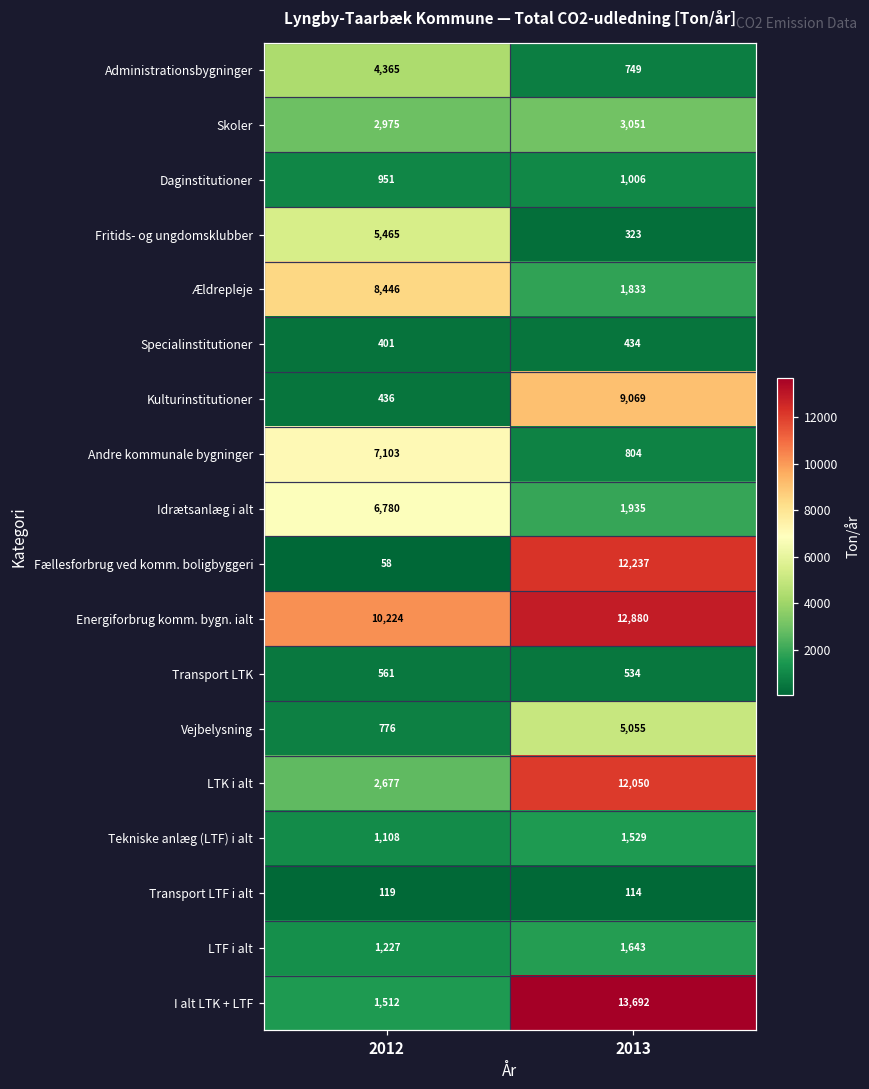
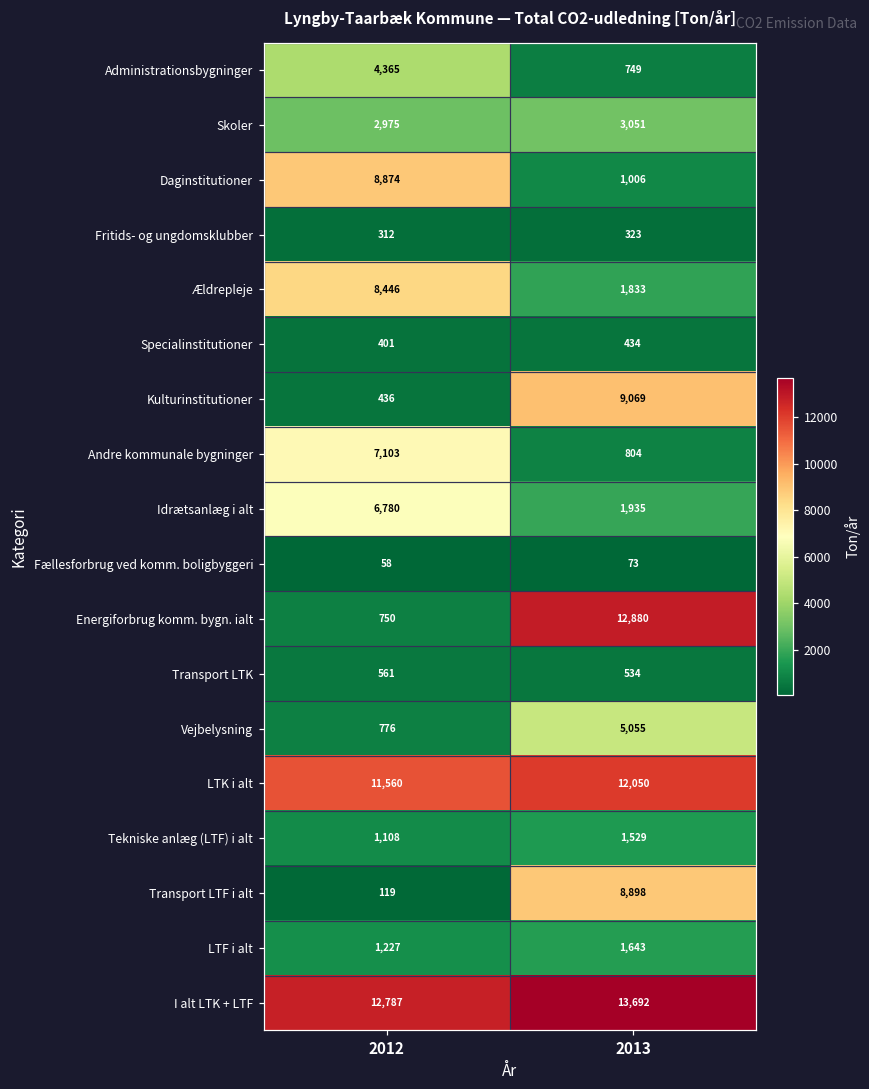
  {
    "Administrationsbygninger": {
      "2012": "4,365",
      "2013": "749"
    },
    "Skoler": {
      "2012": "2,975",
      "2013": "3,051"
    },
    "Daginstitutioner": {
-     "2012": "951",
+     "2012": "8,874",
      "2013": "1,006"
    },
    "Fritids- og ungdomsklubber": {
-     "2012": "5,465",
+     "2012": "312",
      "2013": "323"
    },
    "Ældrepleje": {
      "2012": "8,446",
      "2013": "1,833"
    },
    "Specialinstitutioner": {
      "2012": "401",
      "2013": "434"
    },
    "Kulturinstitutioner": {
      "2012": "436",
      "2013": "9,069"
    },
    "Andre kommunale bygninger": {
      "2012": "7,103",
      "2013": "804"
    },
    "Idrætsanlæg i alt": {
      "2012": "6,780",
      "2013": "1,935"
    },
    "Fællesforbrug ved komm. boligbyggeri": {
      "2012": "58",
-     "2013": "12,237"
+     "2013": "73"
    },
    "Energiforbrug komm. bygn. ialt": {
-     "2012": "10,224",
+     "2012": "750",
      "2013": "12,880"
    },
    "Transport LTK": {
      "2012": "561",
      "2013": "534"
    },
    "Vejbelysning": {
      "2012": "776",
      "2013": "5,055"
    },
    "LTK i alt": {
-     "2012": "2,677",
+     "2012": "11,560",
      "2013": "12,050"
    },
    "Tekniske anlæg (LTF) i alt": {
      "2012": "1,108",
      "2013": "1,529"
    },
    "Transport LTF i alt": {
      "2012": "119",
-     "2013": "114"
+     "2013": "8,898"
    },
    "LTF i alt": {
      "2012": "1,227",
      "2013": "1,643"
    },
    "I alt LTK + LTF": {
-     "2012": "1,512",
+     "2012": "12,787",
      "2013": "13,692"
    }
  }
